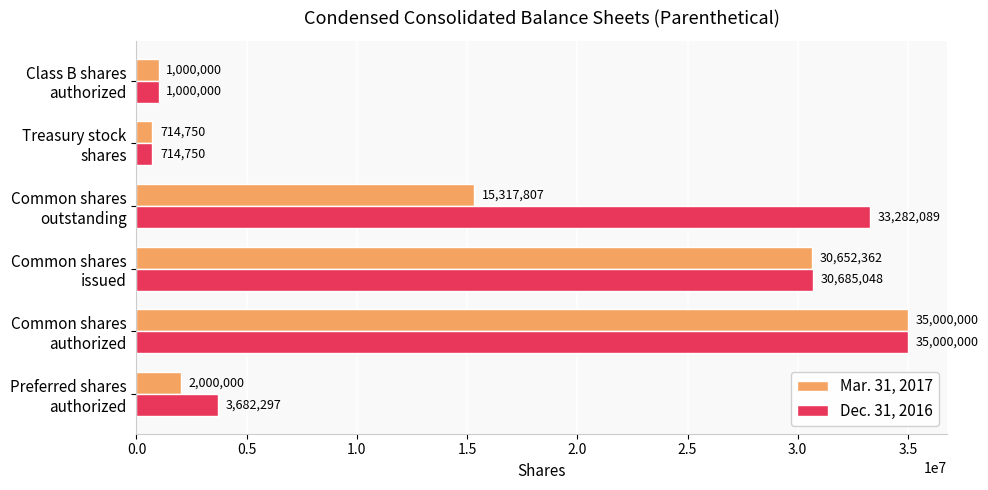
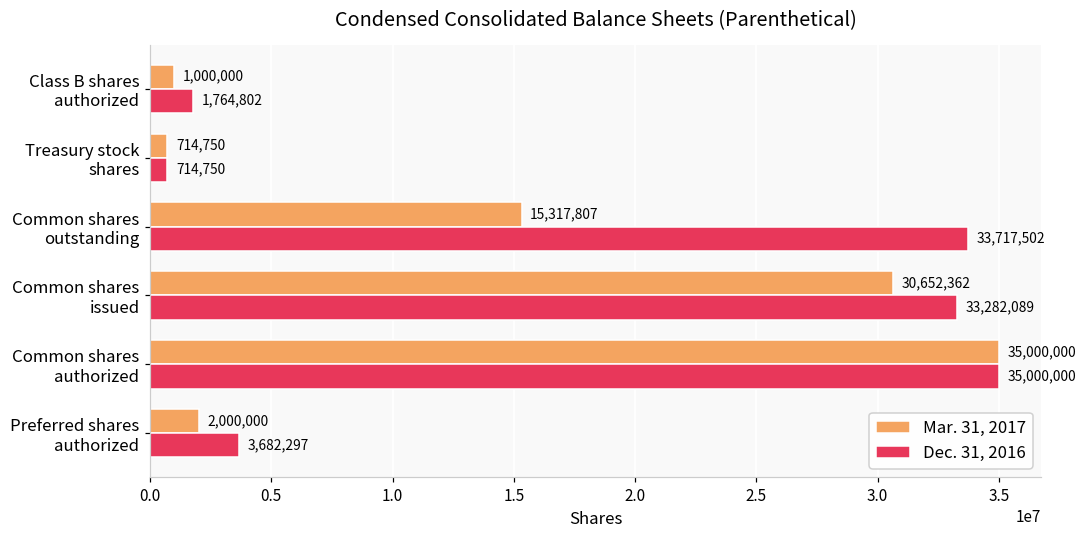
  {
    "Mar. 31, 2017": {
      "Class B shares authorized": "1,000,000",
      "Treasury stock shares": "714,750",
      "Common shares outstanding": "15,317,807",
      "Common shares issued": "30,652,362",
      "Common shares authorized": "35,000,000",
      "Preferred shares authorized": "2,000,000"
    },
    "Dec. 31, 2016": {
-     "Class B shares authorized": "1,000,000",
+     "Class B shares authorized": "1,764,802",
      "Treasury stock shares": "714,750",
-     "Common shares outstanding": "33,282,089",
-     "Common shares issued": "30,685,048",
+     "Common shares outstanding": "33,717,502",
+     "Common shares issued": "33,282,089",
      "Common shares authorized": "35,000,000",
      "Preferred shares authorized": "3,682,297"
    }
  }
